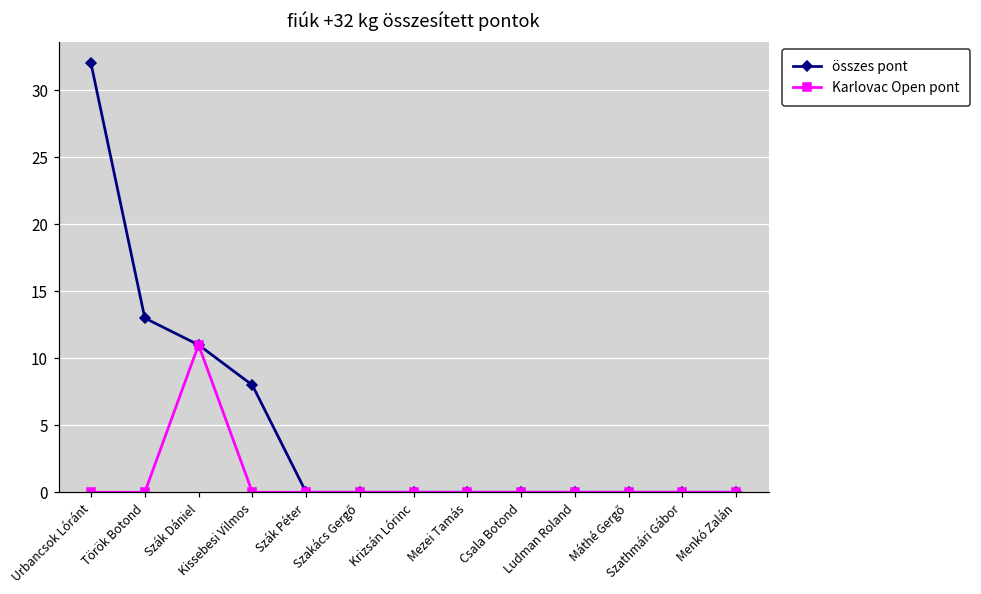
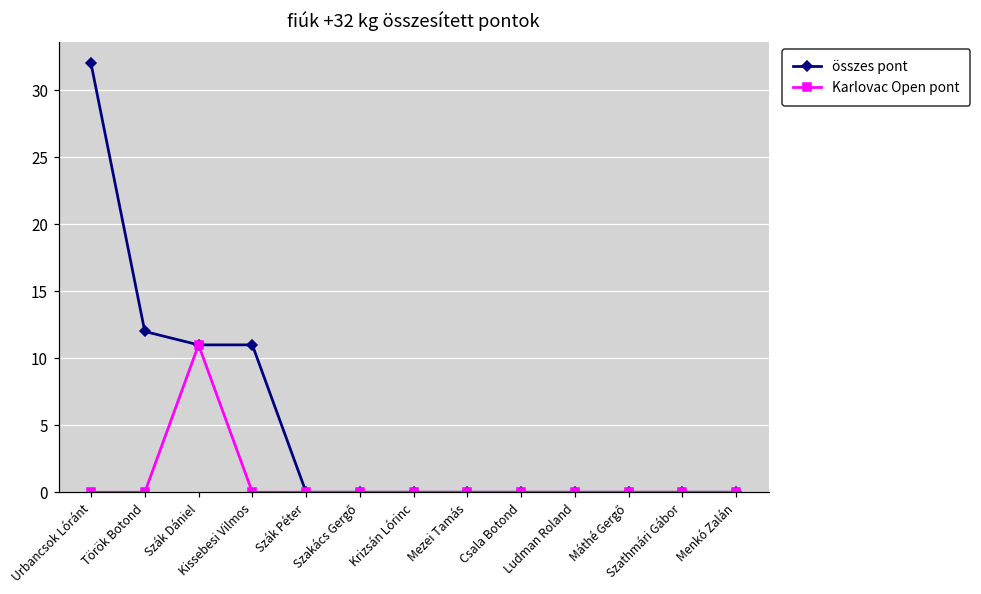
  {
    "összes pont": {
      "Urbancsok Lóránt": 32,
-     "Török Botond": 13,
-     "Kissebesi Vilmos": 8
+     "Török Botond": 12,
+     "Kissebesi Vilmos": 11
    },
    "Karlovac Open pont": {
      "Urbancsok Lóránt": 0,
      "Török Botond": 0,
      "Kissebesi Vilmos": 0
    }
  }
